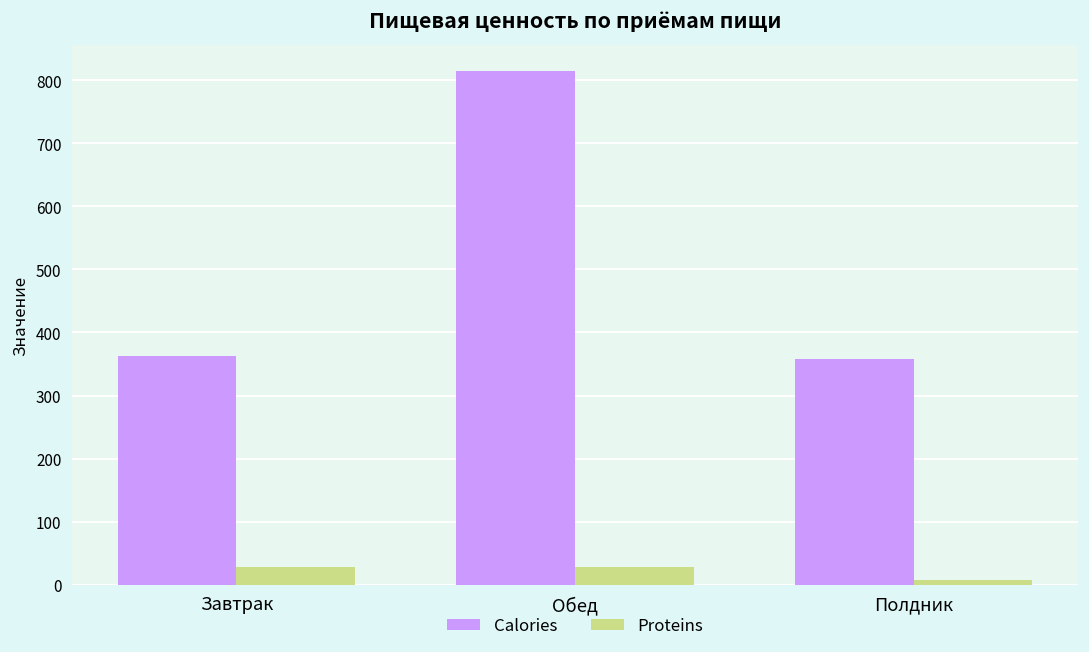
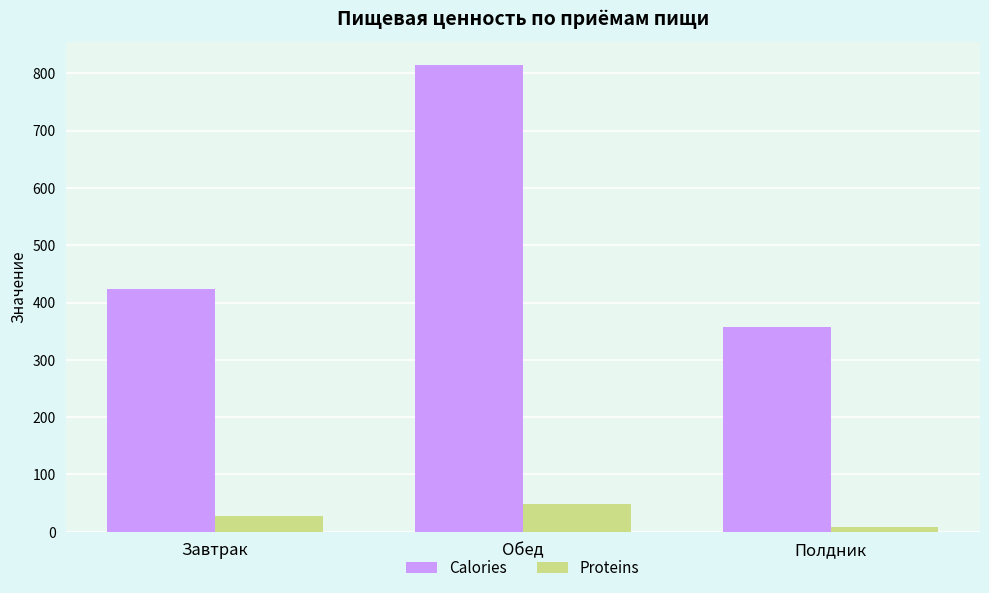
  {
    "Calories": {
-     "Завтрак": 360,
+     "Завтрак": 420,
      "Обед": 810,
      "Полдник": 360
    },
    "Proteins": {
      "Завтрак": 30,
-     "Обед": 30,
+     "Обед": 50,
      "Полдник": 10
    }
  }
